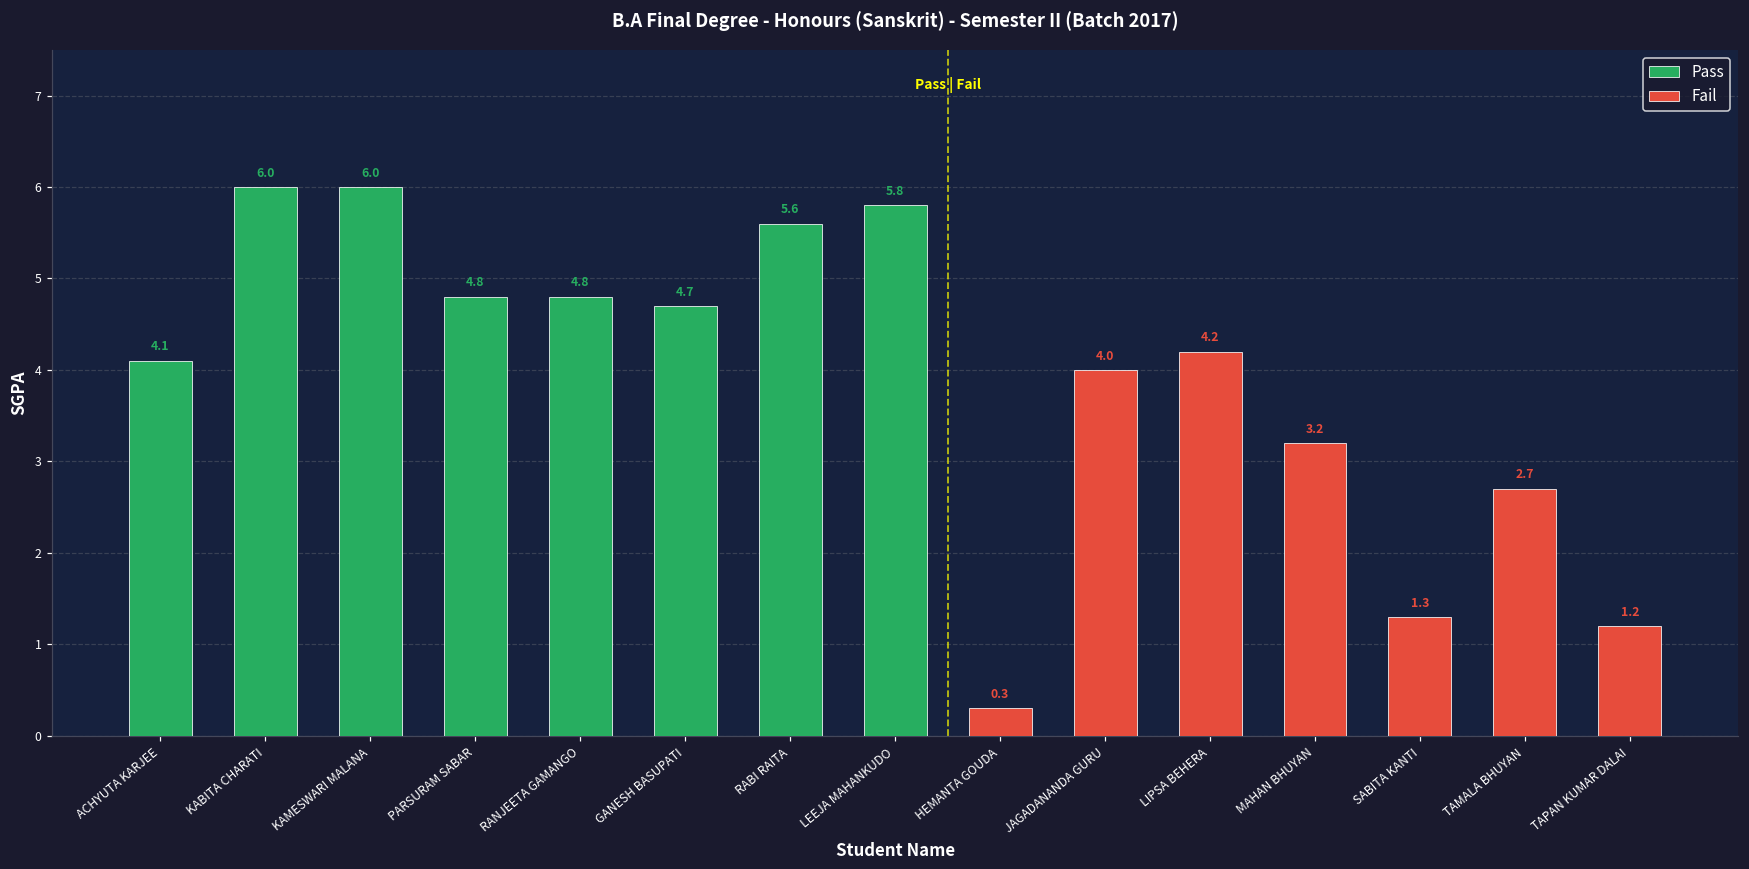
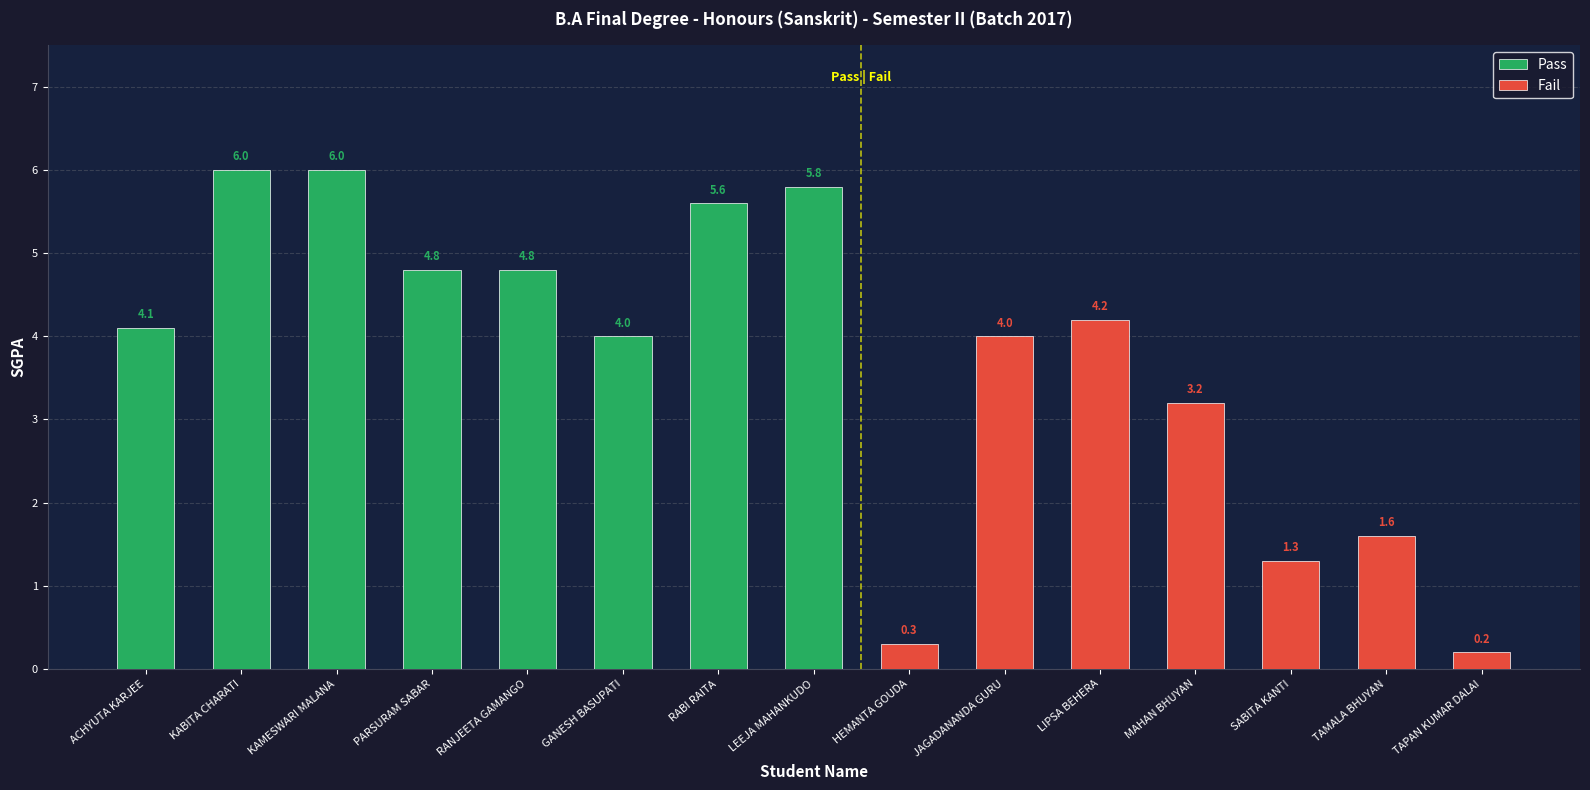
  {
    "Pass": {
      "ACHYUTA KARJEE": 4.1,
      "KABITA CHARATI": 6.0,
      "KAMESWARI MALANA": 6.0,
      "PARSURAM SABAR": 4.8,
      "RANJEETA GAMANGO": 4.8,
-     "GANESH BASUPATI": 4.7,
+     "GANESH BASUPATI": 4.0,
      "RABI RAITA": 5.6,
      "LEEJA MAHANKUDO": 5.8
    },
    "Fail": {
      "HEMANTA GOUDA": 0.3,
      "JAGADANANDA GURU": 4.0,
      "LIPSA BEHERA": 4.2,
      "MAHAN BHUYAN": 3.2,
      "SABITA KANTI": 1.3,
-     "TAMALA BHUYAN": 2.7,
-     "TAPAN KUMAR DALAI": 1.2
+     "TAMALA BHUYAN": 1.6,
+     "TAPAN KUMAR DALAI": 0.2
    }
  }
